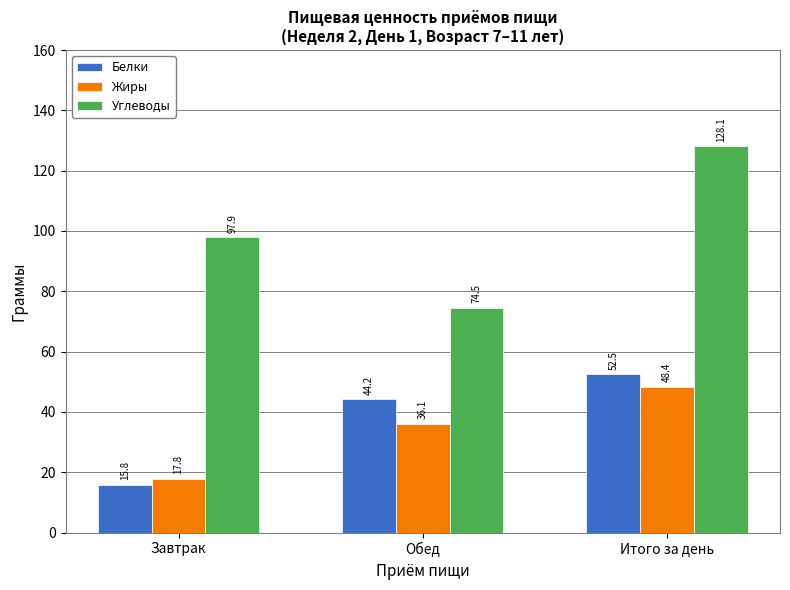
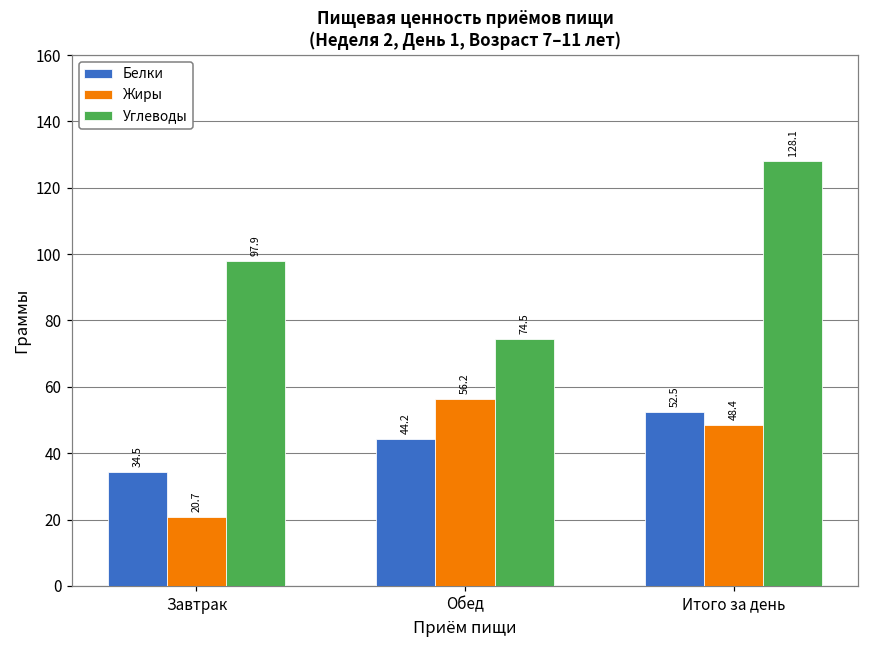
  {
    "Белки": {
-     "Завтрак": 15.8,
+     "Завтрак": 34.5,
      "Обед": 44.2,
      "Итого за день": 52.5
    },
    "Жиры": {
-     "Завтрак": 17.8,
-     "Обед": 36.1,
+     "Завтрак": 20.7,
+     "Обед": 56.2,
      "Итого за день": 48.4
    },
    "Углеводы": {
      "Завтрак": 97.9,
      "Обед": 74.5,
      "Итого за день": 128.1
    }
  }
